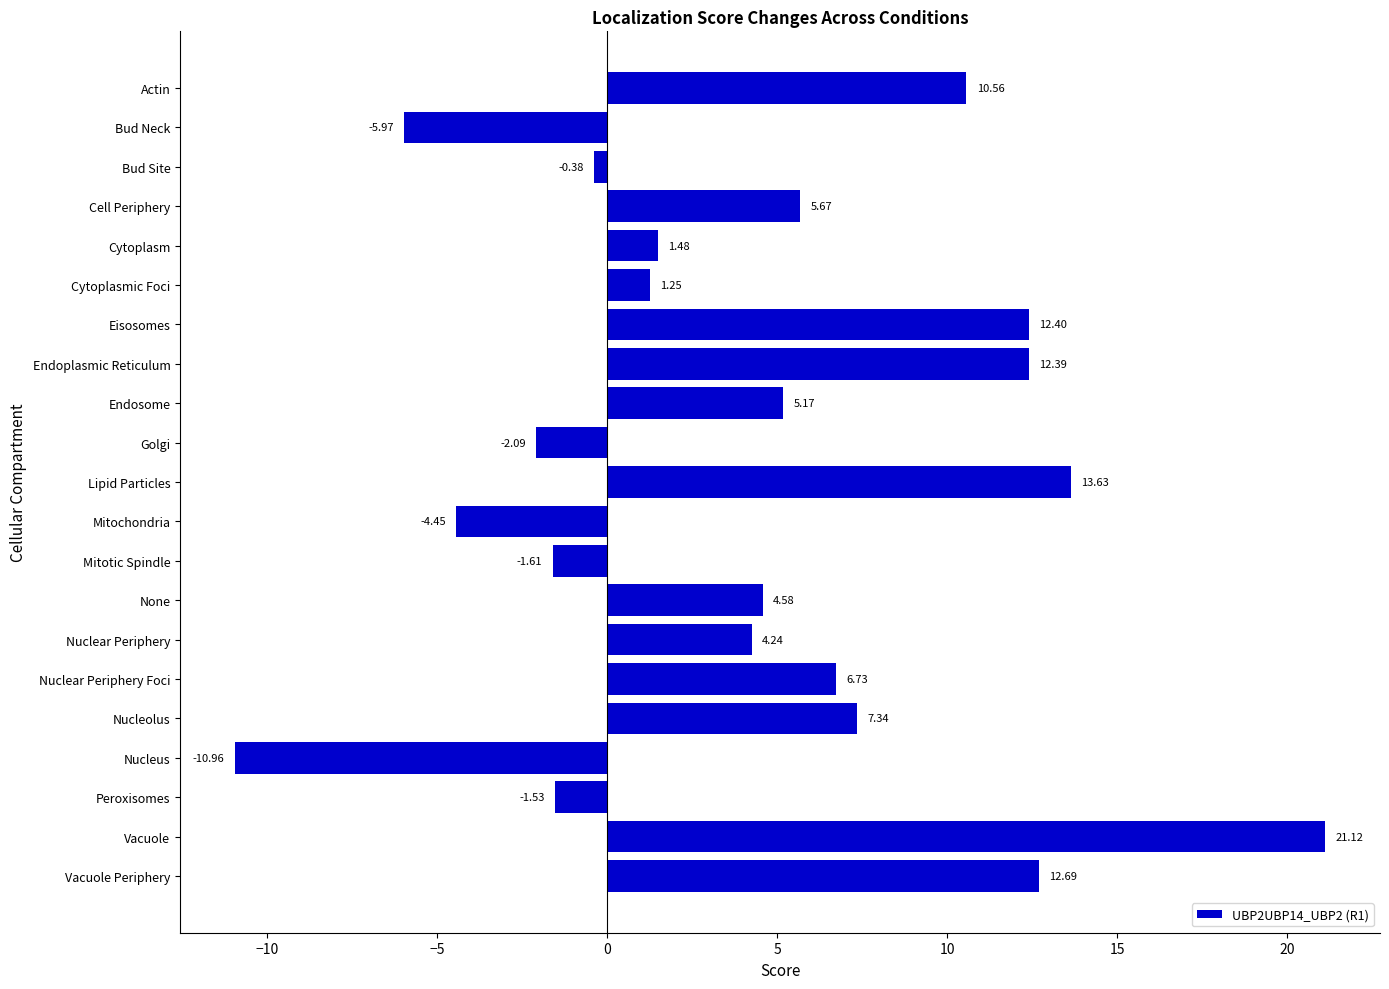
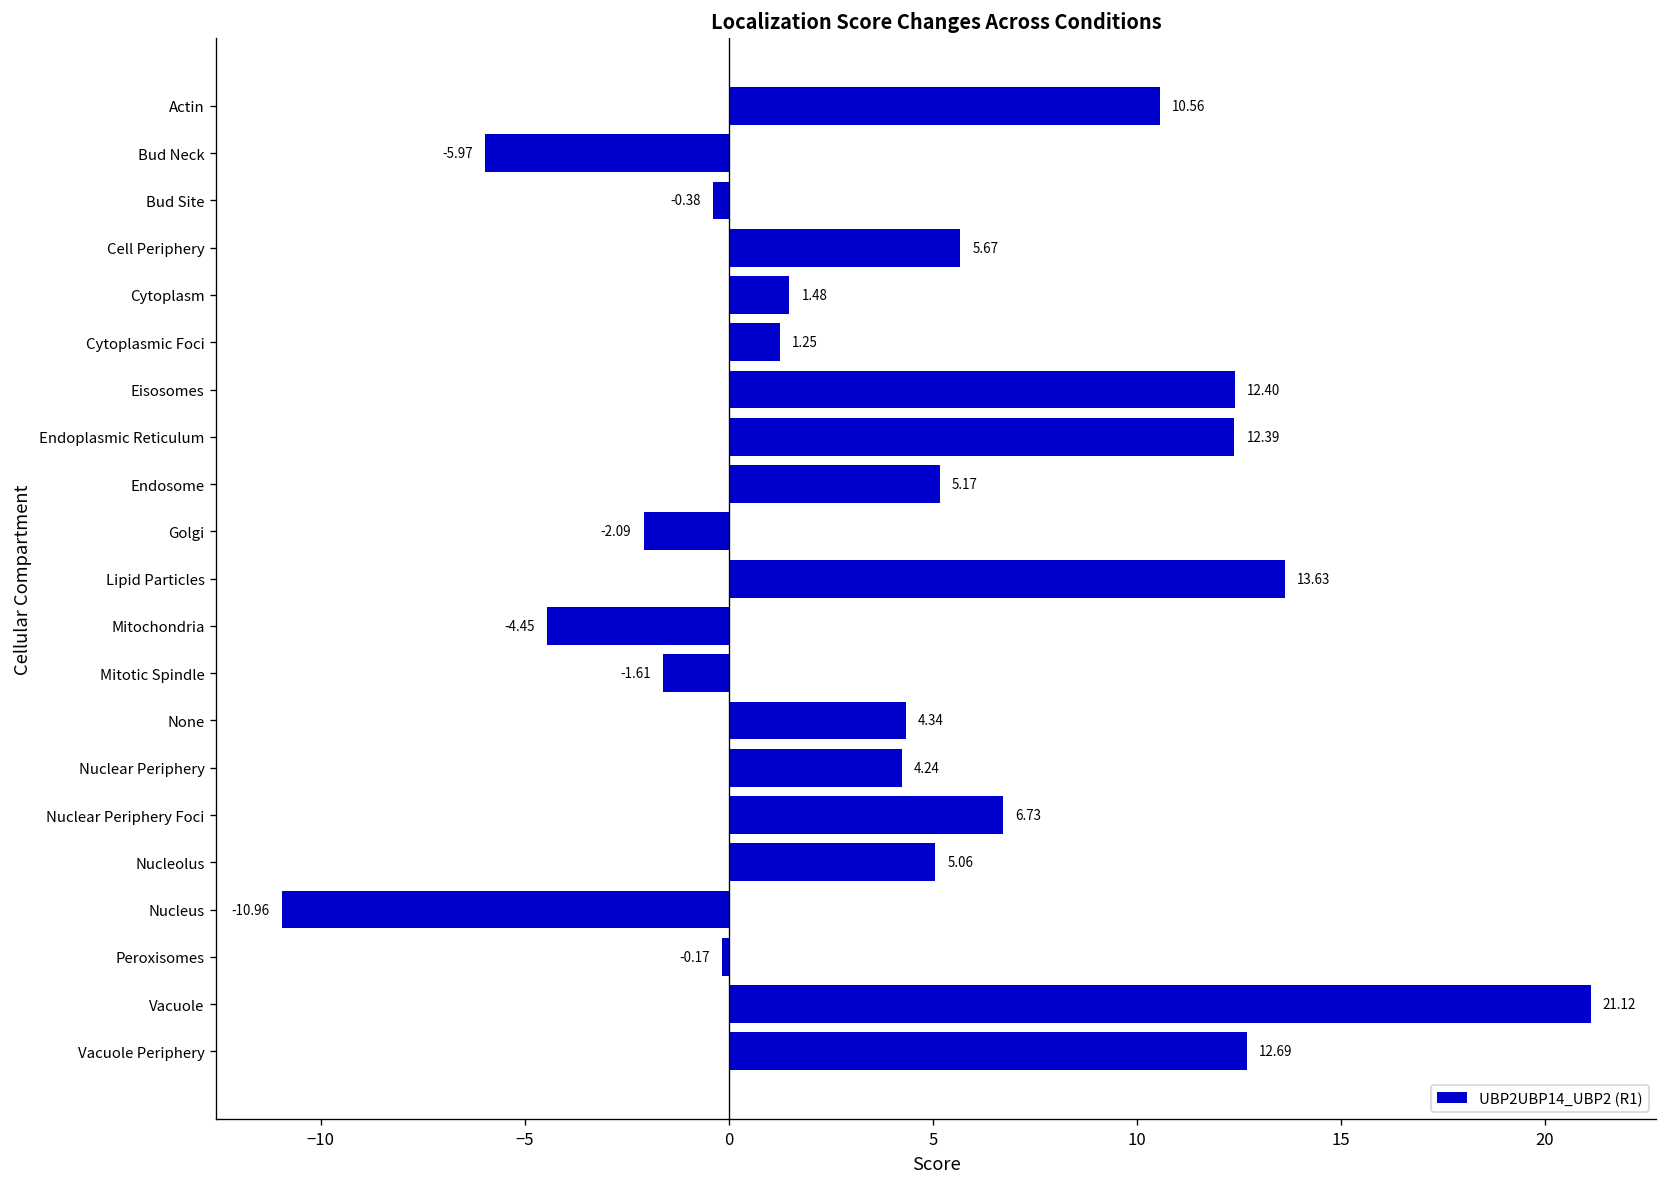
  {
    "Actin": 10.56,
    "Bud Neck": -5.97,
    "Bud Site": -0.38,
    "Cell Periphery": 5.67,
    "Cytoplasm": 1.48,
    "Cytoplasmic Foci": 1.25,
    "Eisosomes": 12.40,
    "Endoplasmic Reticulum": 12.39,
    "Endosome": 5.17,
    "Golgi": -2.09,
    "Lipid Particles": 13.63,
    "Mitochondria": -4.45,
    "Mitotic Spindle": -1.61,
-   "None": 4.58,
+   "None": 4.34,
    "Nuclear Periphery": 4.24,
    "Nuclear Periphery Foci": 6.73,
-   "Nucleolus": 7.34,
+   "Nucleolus": 5.06,
    "Nucleus": -10.96,
-   "Peroxisomes": -1.53,
+   "Peroxisomes": -0.17,
    "Vacuole": 21.12,
    "Vacuole Periphery": 12.69
  }
